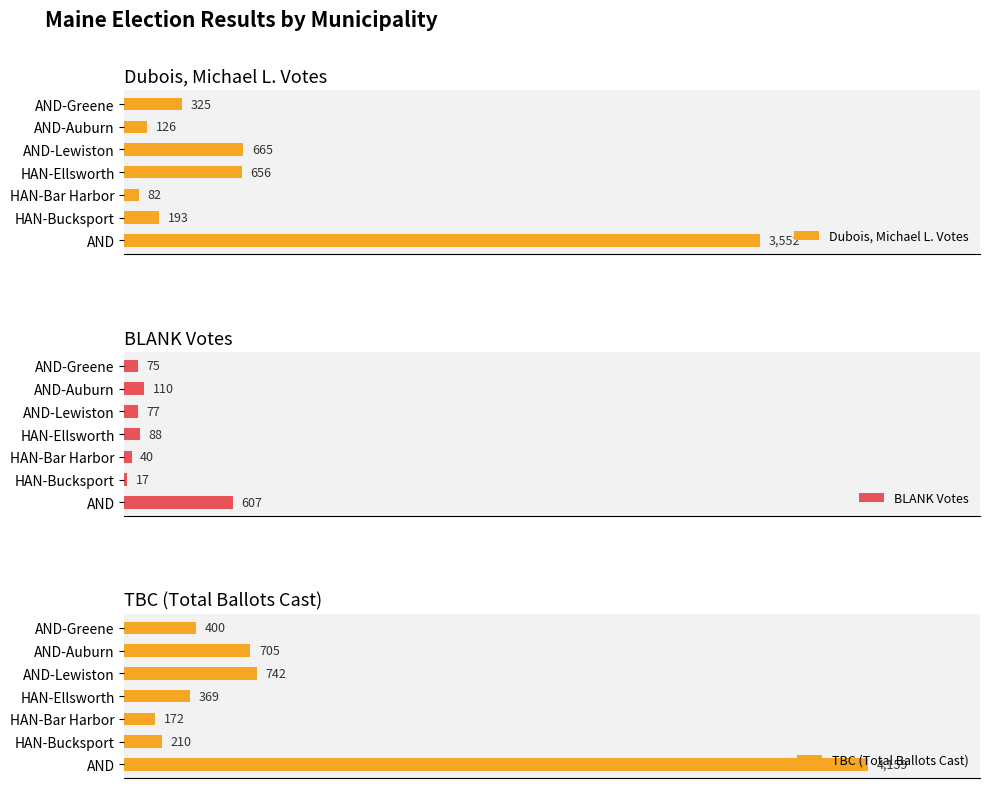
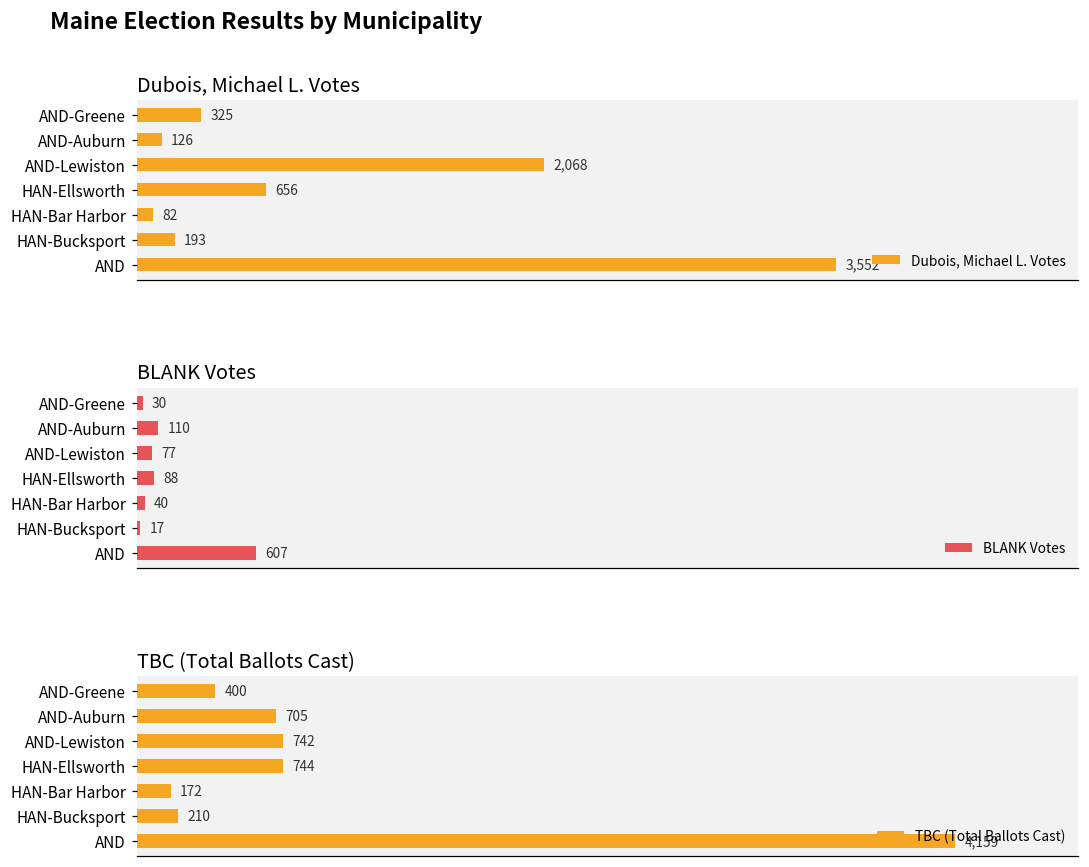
  {
    "Dubois, Michael L. Votes": {
      "AND-Greene": "325",
      "AND-Auburn": "126",
-     "AND-Lewiston": "665",
+     "AND-Lewiston": "2,068",
      "HAN-Ellsworth": "656",
      "HAN-Bar Harbor": "82",
      "HAN-Bucksport": "193",
      "AND": "3,552"
    },
    "BLANK Votes": {
-     "AND-Greene": "75",
+     "AND-Greene": "30",
      "AND-Auburn": "110",
      "AND-Lewiston": "77",
      "HAN-Ellsworth": "88",
      "HAN-Bar Harbor": "40",
      "HAN-Bucksport": "17",
      "AND": "607"
    },
    "TBC (Total Ballots Cast)": {
      "AND-Greene": "400",
      "AND-Auburn": "705",
      "AND-Lewiston": "742",
-     "HAN-Ellsworth": "369",
+     "HAN-Ellsworth": "744",
      "HAN-Bar Harbor": "172",
      "HAN-Bucksport": "210",
      "AND": "4,159"
    }
  }
